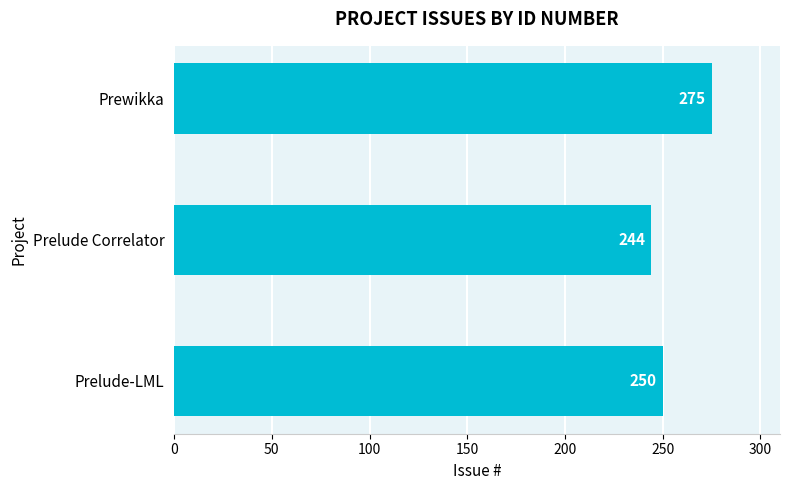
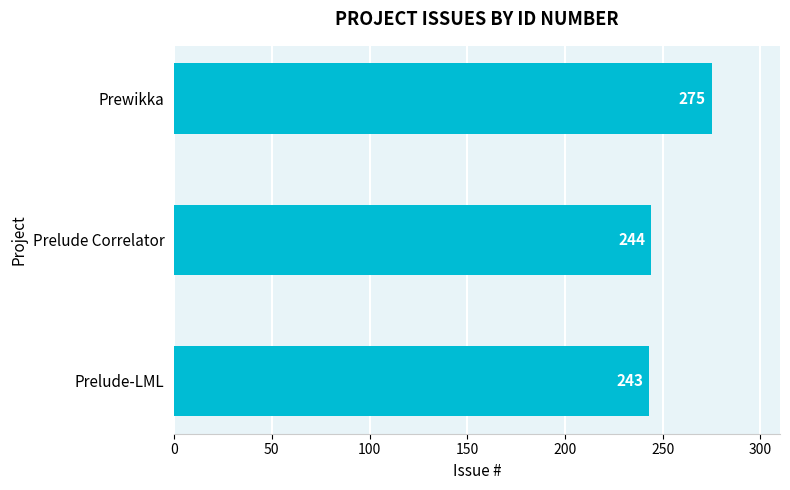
  {
    "Prewikka": 275,
    "Prelude Correlator": 244,
-   "Prelude-LML": 250
+   "Prelude-LML": 243
  }
